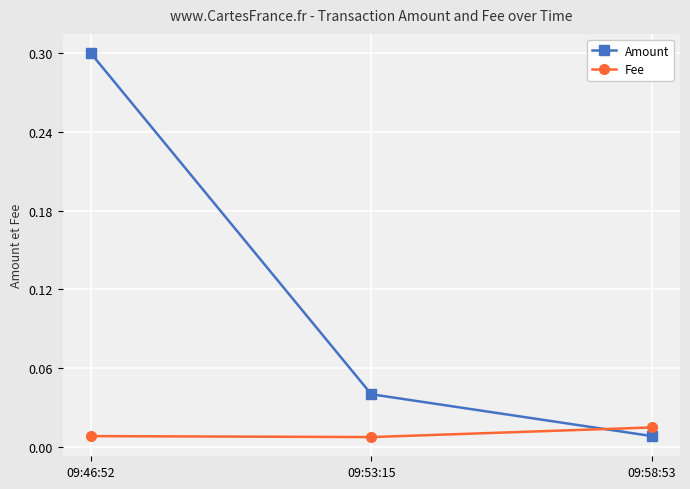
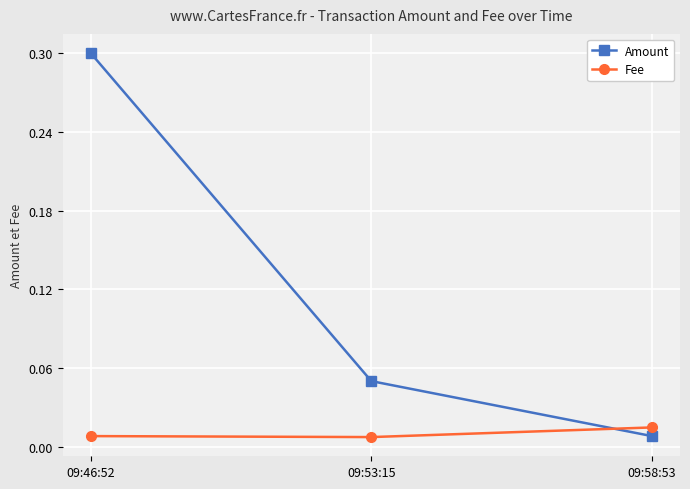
  {
    "Amount": {
      "09:46:52": 0.30,
-     "09:53:15": 0.04,
+     "09:53:15": 0.05,
      "09:58:53": 0.01
    },
    "Fee": {
      "09:46:52": 0.01,
      "09:53:15": 0.007,
      "09:58:53": 0.015
    }
  }
